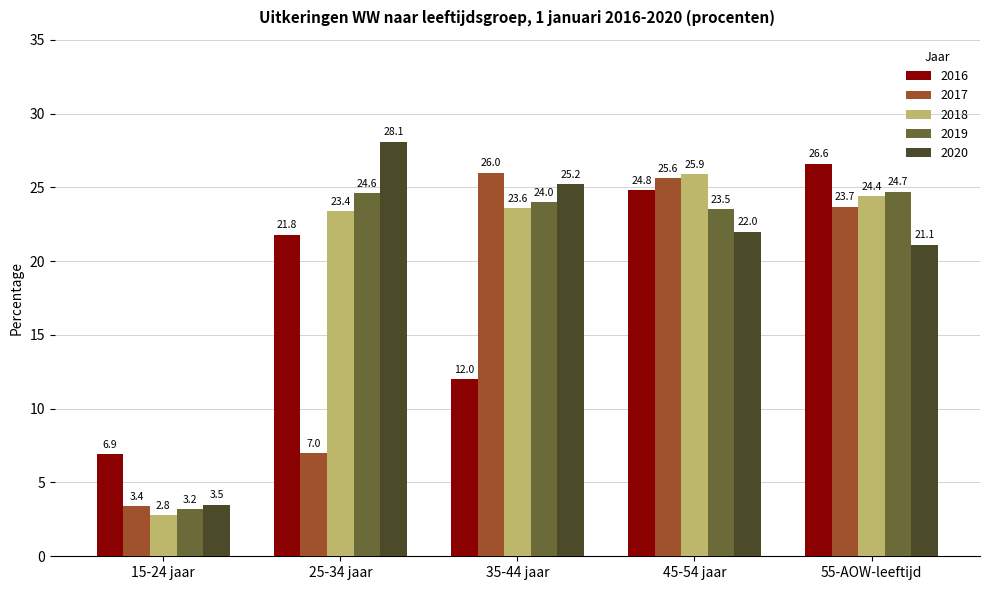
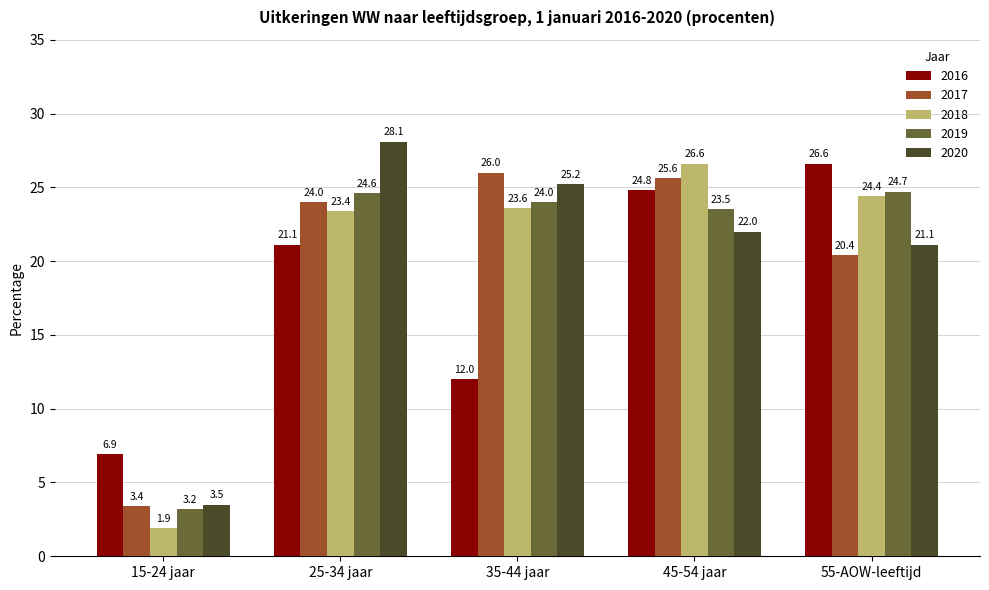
  {
    "2016": {
      "15-24 jaar": 6.9,
-     "25-34 jaar": 21.8,
+     "25-34 jaar": 21.1,
      "35-44 jaar": 12.0,
      "45-54 jaar": 24.8,
      "55-AOW-leeftijd": 26.6
    },
    "2017": {
      "15-24 jaar": 3.4,
-     "25-34 jaar": 7.0,
+     "25-34 jaar": 24.0,
      "35-44 jaar": 26.0,
      "45-54 jaar": 25.6,
-     "55-AOW-leeftijd": 23.7
+     "55-AOW-leeftijd": 20.4
    },
    "2018": {
-     "15-24 jaar": 2.8,
+     "15-24 jaar": 1.9,
      "25-34 jaar": 23.4,
      "35-44 jaar": 23.6,
-     "45-54 jaar": 25.9,
+     "45-54 jaar": 26.6,
      "55-AOW-leeftijd": 24.4
    }
  }
